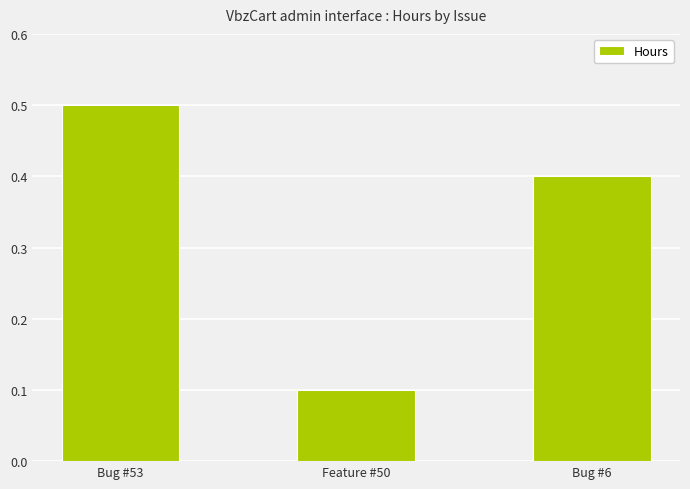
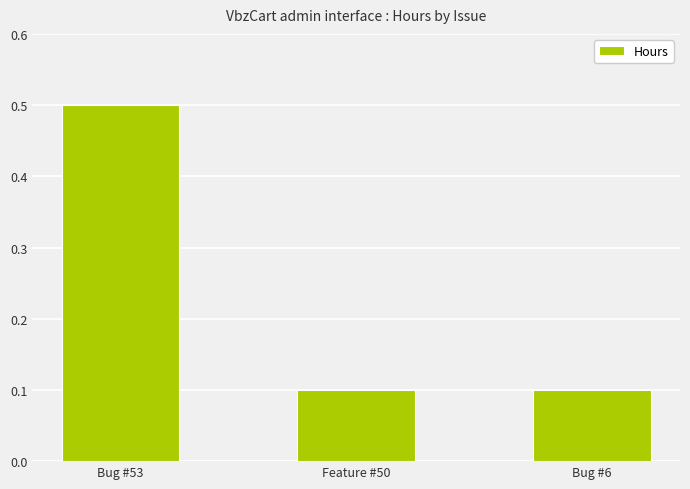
  {
    "Bug #53": 0.5,
    "Feature #50": 0.1,
-   "Bug #6": 0.4
+   "Bug #6": 0.1
  }
